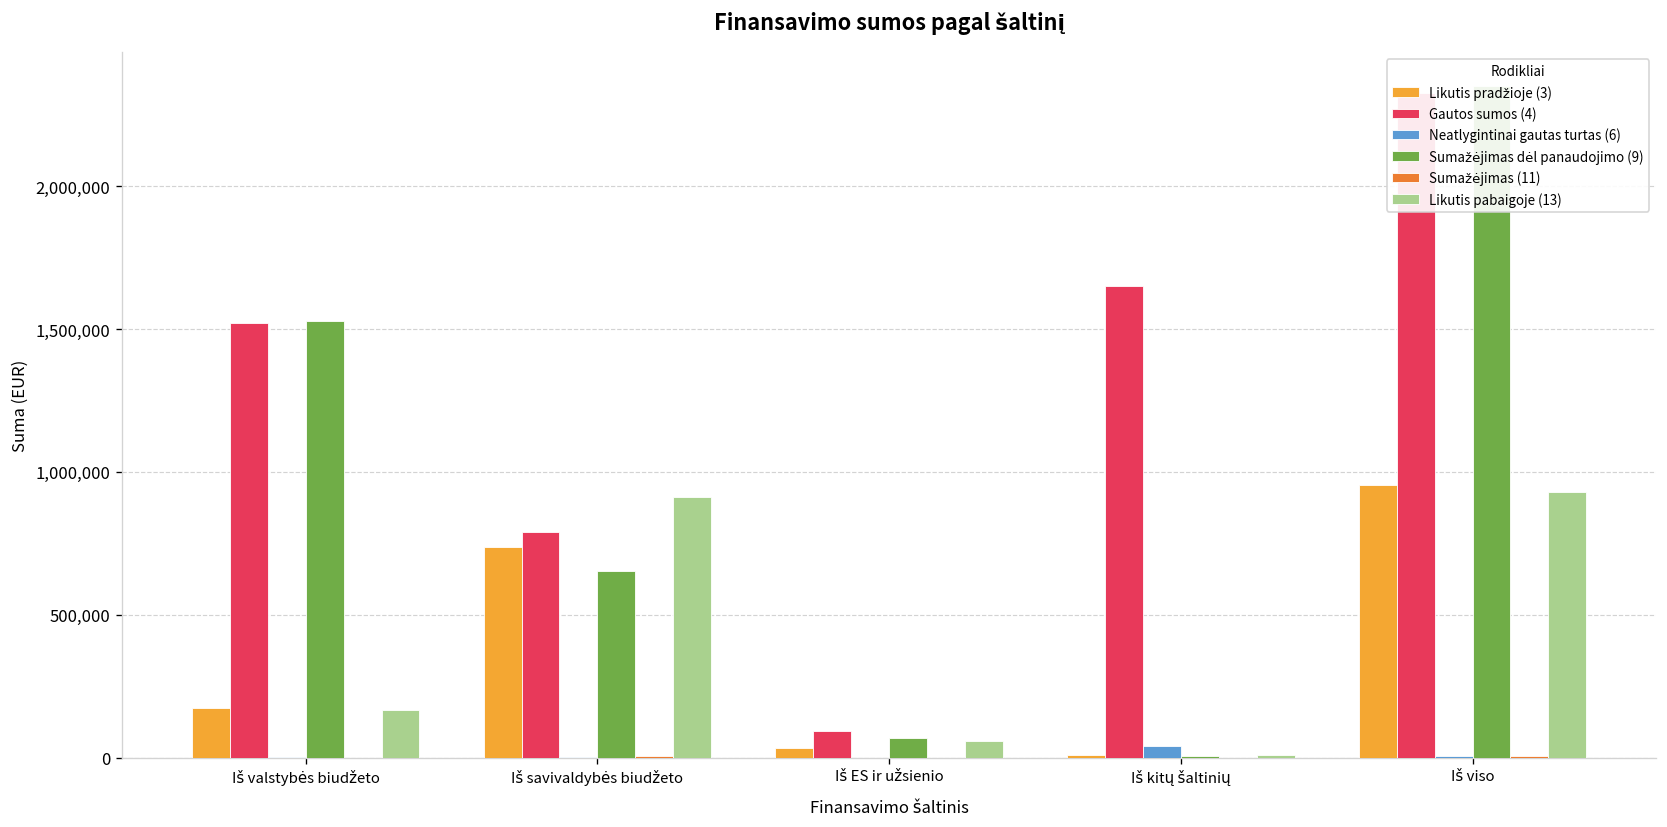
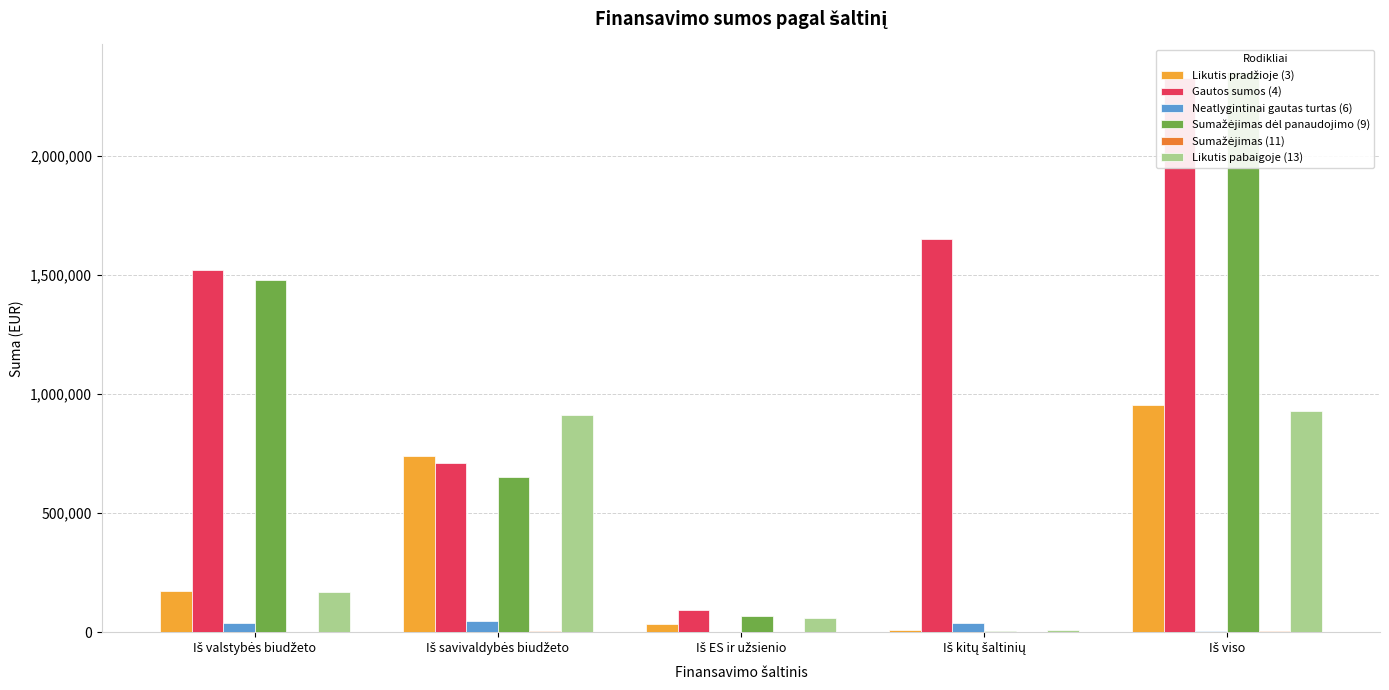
  {
    "Gautos sumos (4)": {
      "Iš valstybės biudžeto": "1,520,000",
-     "Iš savivaldybės biudžeto": "790,000",
+     "Iš savivaldybės biudžeto": "710,000",
      "Iš ES ir užsienio": "90,000",
      "Iš kitų šaltinių": "1,650,000"
    },
    "Neatlygintinai gautas turtas (6)": {
-     "Iš valstybės biudžeto": "0",
-     "Iš savivaldybės biudžeto": "0",
+     "Iš valstybės biudžeto": "40,000",
+     "Iš savivaldybės biudžeto": "50,000",
      "Iš kitų šaltinių": "40,000"
    },
    "Sumažėjimas dėl panaudojimo (9)": {
-     "Iš valstybės biudžeto": "1,530,000",
+     "Iš valstybės biudžeto": "1,480,000",
      "Iš savivaldybės biudžeto": "650,000",
      "Iš ES ir užsienio": "70,000"
    },
    "Likutis pabaigoje (13)": {
      "Iš valstybės biudžeto": "170,000",
      "Iš savivaldybės biudžeto": "910,000",
      "Iš ES ir užsienio": "60,000",
      "Iš viso": "930,000"
    }
  }
